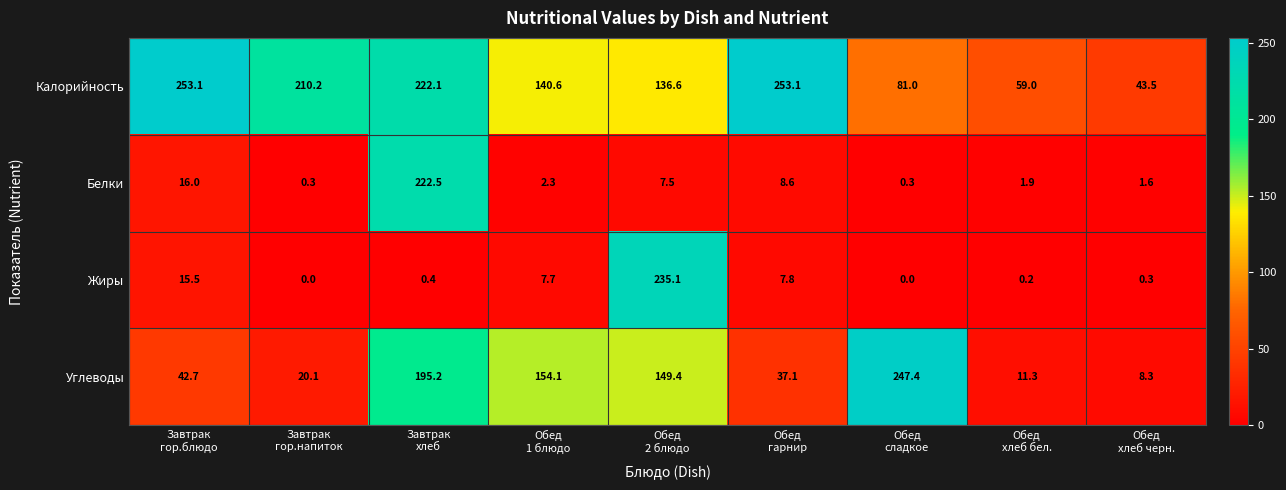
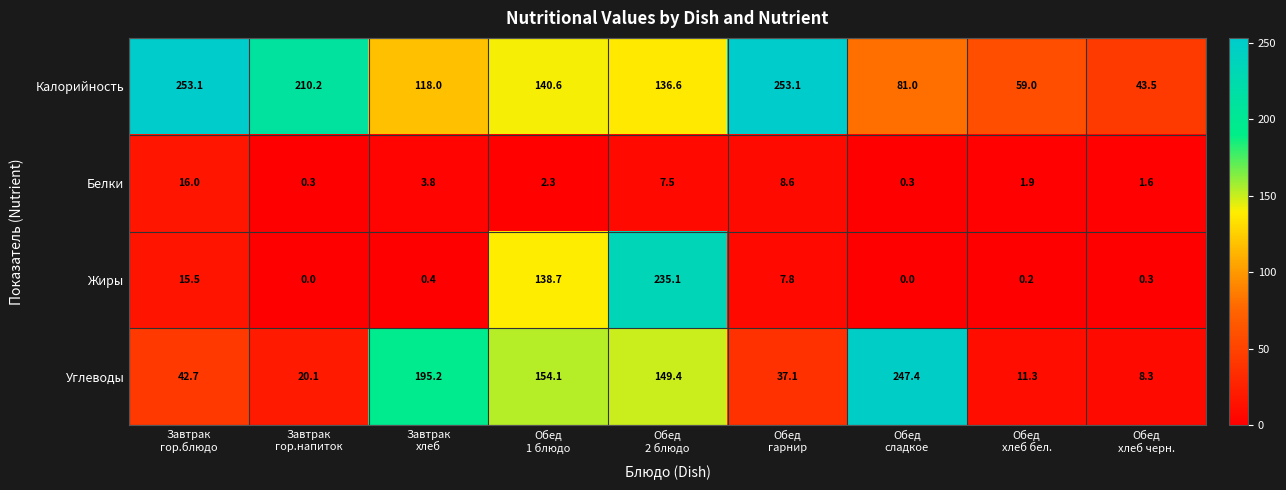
  {
    "Калорийность": {
      "Завтрак гор.блюдо": 253.1,
      "Завтрак гор.напиток": 210.2,
-     "Завтрак хлеб": 222.1,
+     "Завтрак хлеб": 118.0,
      "Обед 1 блюдо": 140.6,
      "Обед 2 блюдо": 136.6,
      "Обед гарнир": 253.1,
      "Обед сладкое": 81.0,
      "Обед хлеб бел.": 59.0,
      "Обед хлеб черн.": 43.5
    },
    "Белки": {
      "Завтрак гор.блюдо": 16.0,
      "Завтрак гор.напиток": 0.3,
-     "Завтрак хлеб": 222.5,
+     "Завтрак хлеб": 3.8,
      "Обед 1 блюдо": 2.3,
      "Обед 2 блюдо": 7.5,
      "Обед гарнир": 8.6,
      "Обед сладкое": 0.3,
      "Обед хлеб бел.": 1.9,
      "Обед хлеб черн.": 1.6
    },
    "Жиры": {
      "Завтрак гор.блюдо": 15.5,
      "Завтрак гор.напиток": 0.0,
      "Завтрак хлеб": 0.4,
-     "Обед 1 блюдо": 7.7,
+     "Обед 1 блюдо": 138.7,
      "Обед 2 блюдо": 235.1,
      "Обед гарнир": 7.8,
      "Обед сладкое": 0.0,
      "Обед хлеб бел.": 0.2,
      "Обед хлеб черн.": 0.3
    },
    "Углеводы": {
      "Завтрак гор.блюдо": 42.7,
      "Завтрак гор.напиток": 20.1,
      "Завтрак хлеб": 195.2,
      "Обед 1 блюдо": 154.1,
      "Обед 2 блюдо": 149.4,
      "Обед гарнир": 37.1,
      "Обед сладкое": 247.4,
      "Обед хлеб бел.": 11.3,
      "Обед хлеб черн.": 8.3
    }
  }
